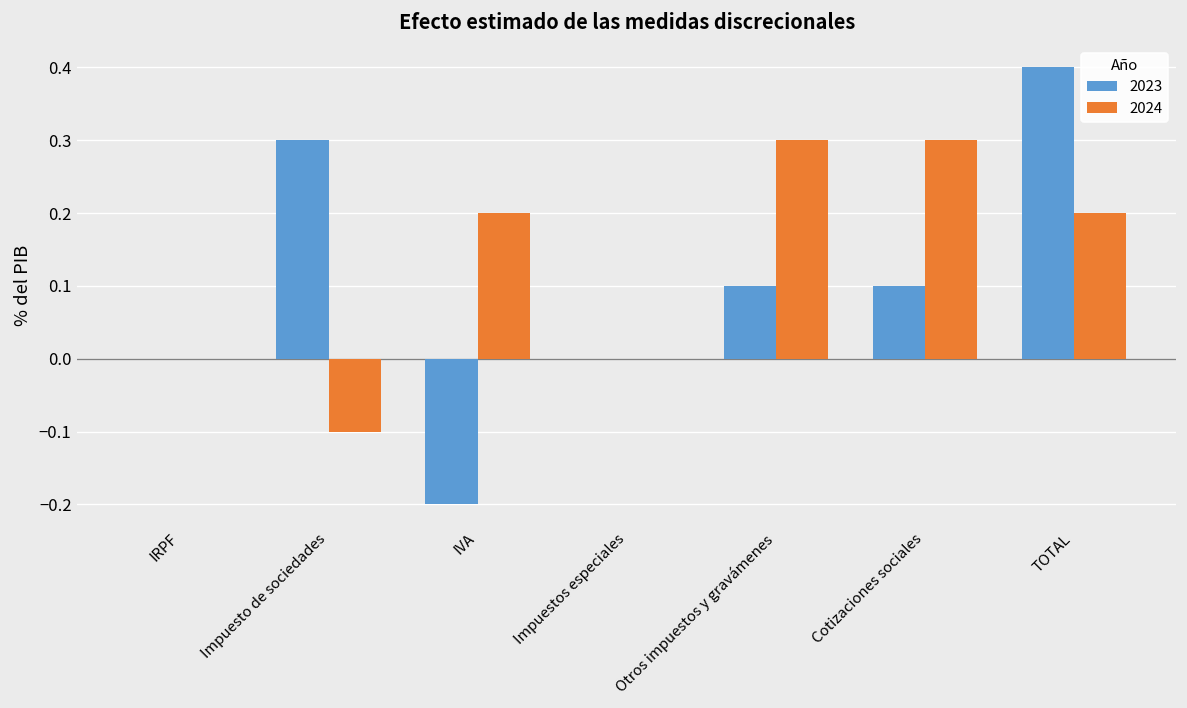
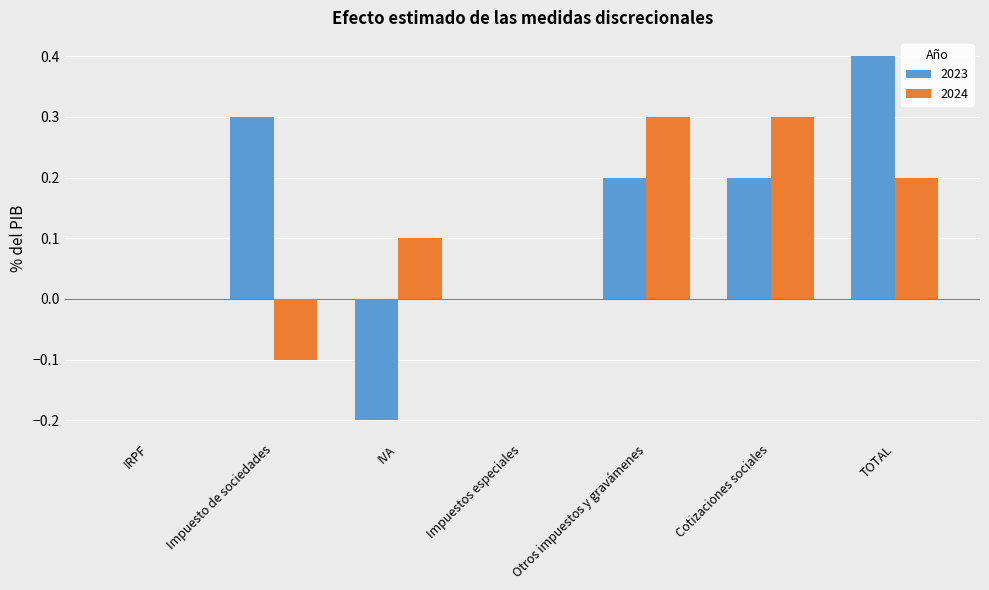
  {
    "2023": {
      "IRPF": 0.0,
      "Impuesto de sociedades": 0.3,
      "IVA": -0.2,
      "Impuestos especiales": 0.0,
-     "Otros impuestos y gravámenes": 0.1,
-     "Cotizaciones sociales": 0.1,
+     "Otros impuestos y gravámenes": 0.2,
+     "Cotizaciones sociales": 0.2,
      "TOTAL": 0.4
    },
    "2024": {
      "IRPF": 0.0,
      "Impuesto de sociedades": -0.1,
-     "IVA": 0.2,
+     "IVA": 0.1,
      "Impuestos especiales": 0.0,
      "Otros impuestos y gravámenes": 0.3,
      "Cotizaciones sociales": 0.3,
      "TOTAL": 0.2
    }
  }
